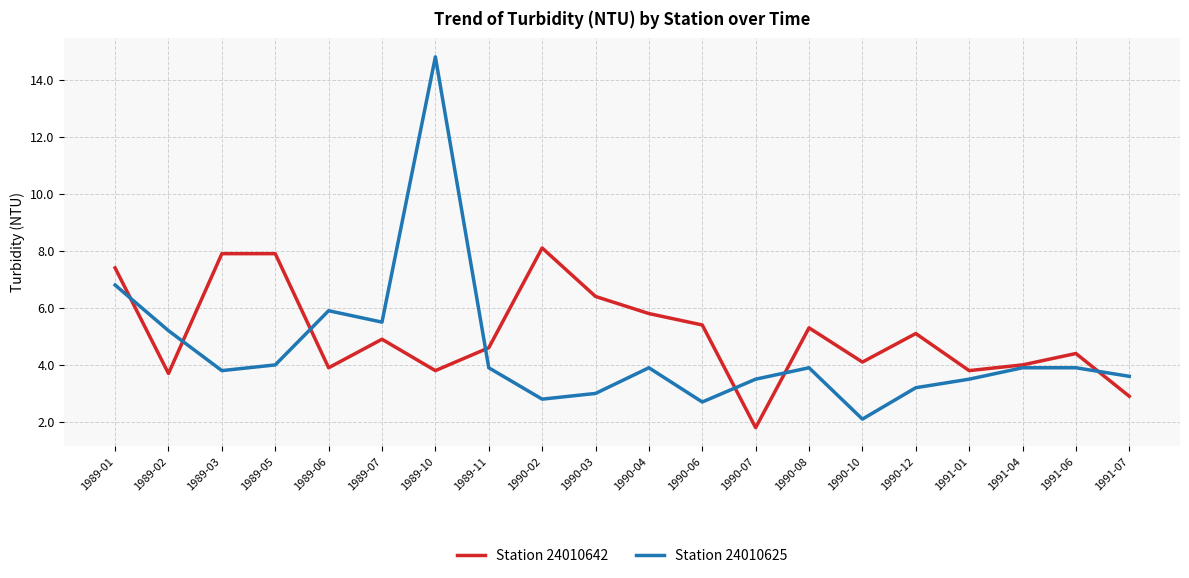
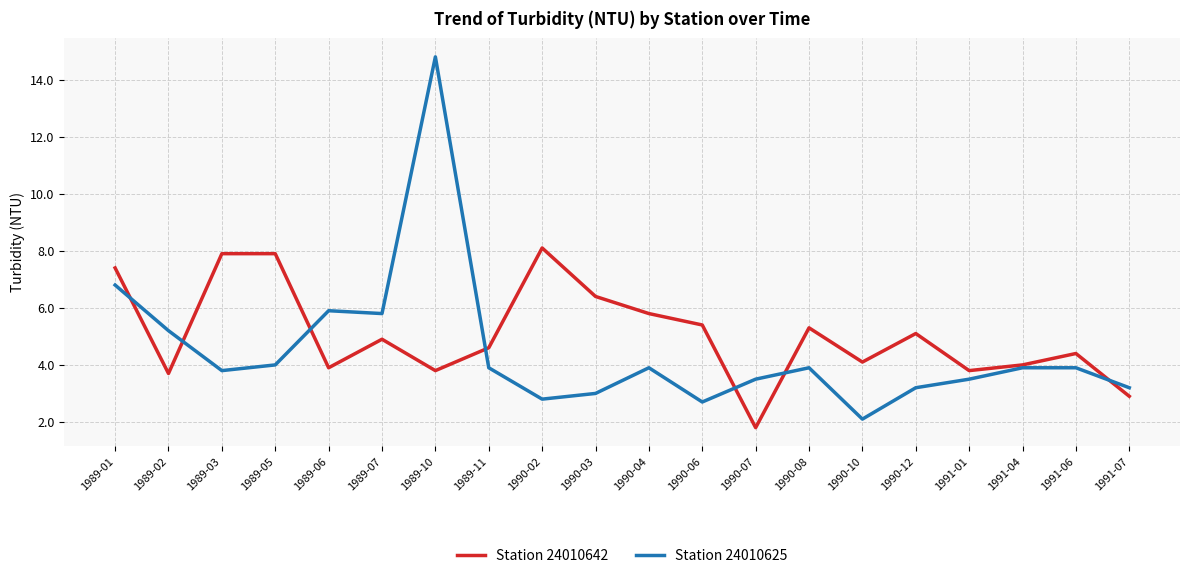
  {
    "Station 24010642": {
      "1989-01": 7.4,
      "1989-02": 3.7,
      "1989-03": 7.9,
      "1989-05": 7.9,
      "1989-06": 3.9,
      "1989-07": 4.9,
      "1989-10": 3.8,
      "1989-11": 4.6,
      "1990-02": 8.1,
      "1990-03": 6.4,
      "1990-04": 5.8,
      "1990-06": 5.4,
      "1990-07": 1.8,
      "1990-08": 5.3,
      "1990-10": 4.1,
      "1990-12": 5.1,
      "1991-01": 3.8,
      "1991-04": 4.0,
      "1991-06": 4.4,
      "1991-07": 2.9
    },
    "Station 24010625": {
      "1989-01": 6.8,
      "1989-02": 5.2,
      "1989-03": 3.8,
      "1989-05": 4.0,
      "1989-06": 5.9,
-     "1989-07": 5.5,
+     "1989-07": 5.8,
      "1989-10": 14.8,
      "1989-11": 3.9,
      "1990-02": 2.8,
      "1990-03": 3.0,
      "1990-04": 3.9,
      "1990-06": 2.7,
      "1990-07": 3.5,
      "1990-08": 3.9,
      "1990-10": 2.1,
      "1990-12": 3.2,
      "1991-01": 3.5,
      "1991-04": 3.9,
      "1991-06": 3.9,
-     "1991-07": 3.6
+     "1991-07": 3.2
    }
  }
